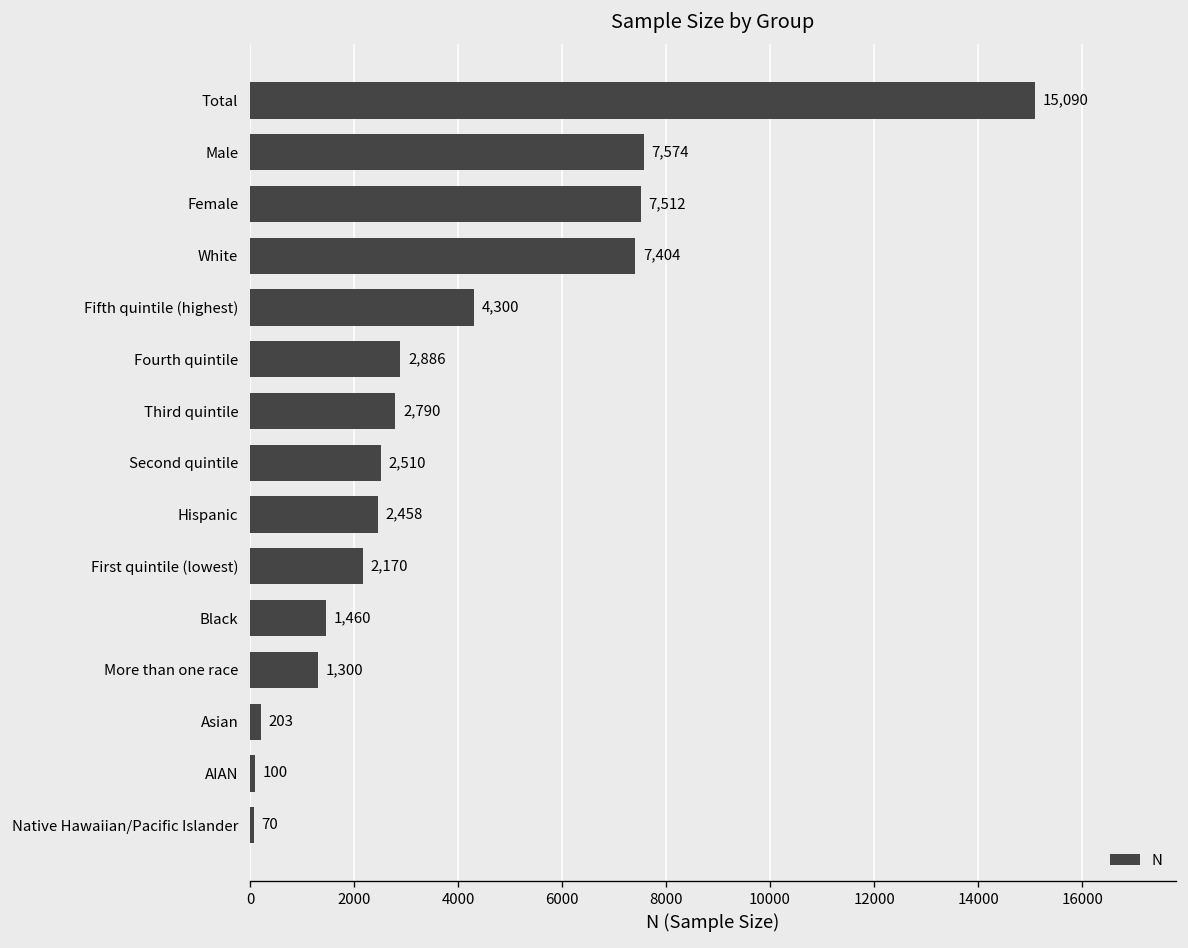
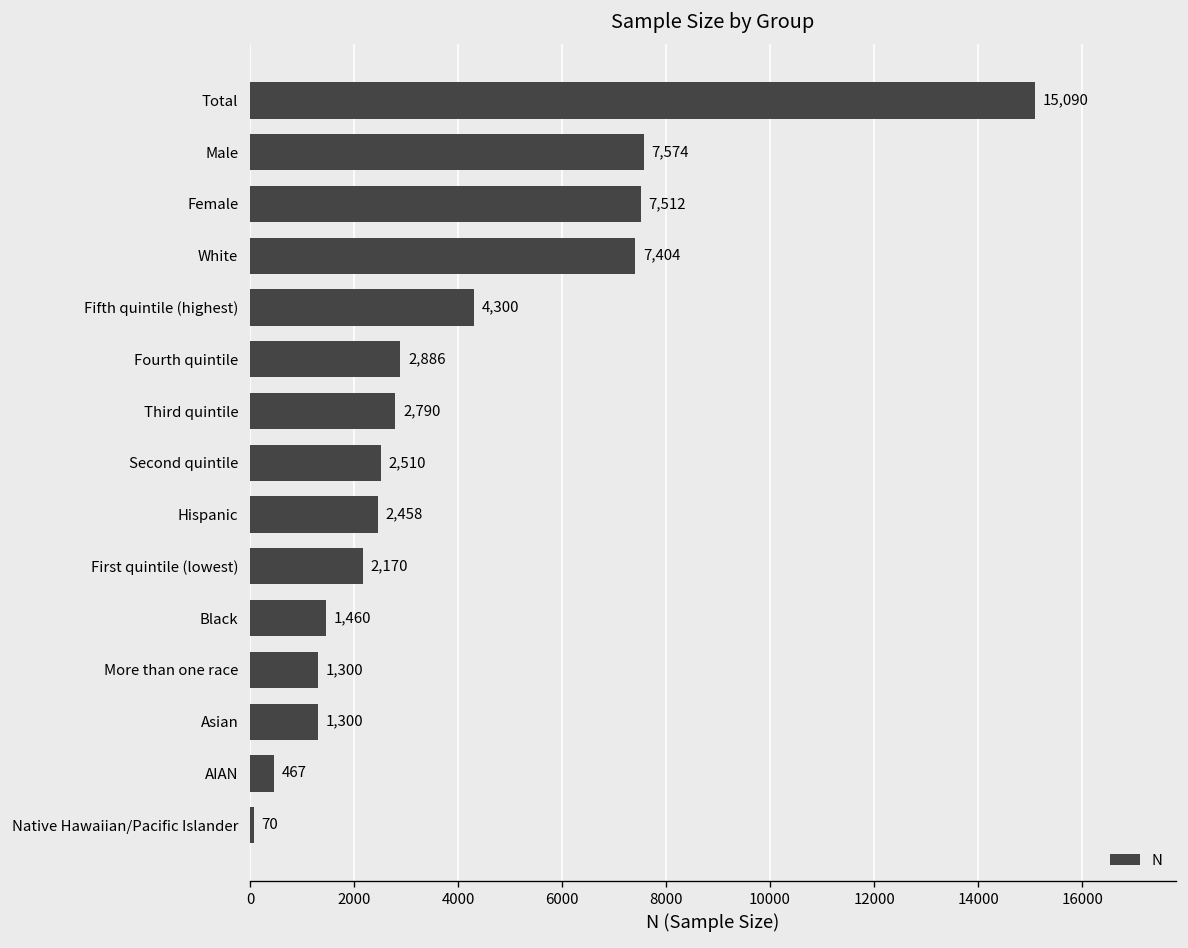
  {
    "Total": "15,090",
    "Male": "7,574",
    "Female": "7,512",
    "White": "7,404",
    "Fifth quintile (highest)": "4,300",
    "Fourth quintile": "2,886",
    "Third quintile": "2,790",
    "Second quintile": "2,510",
    "Hispanic": "2,458",
    "First quintile (lowest)": "2,170",
    "Black": "1,460",
    "More than one race": "1,300",
-   "Asian": "203",
-   "AIAN": "100",
+   "Asian": "1,300",
+   "AIAN": "467",
    "Native Hawaiian/Pacific Islander": "70"
  }
